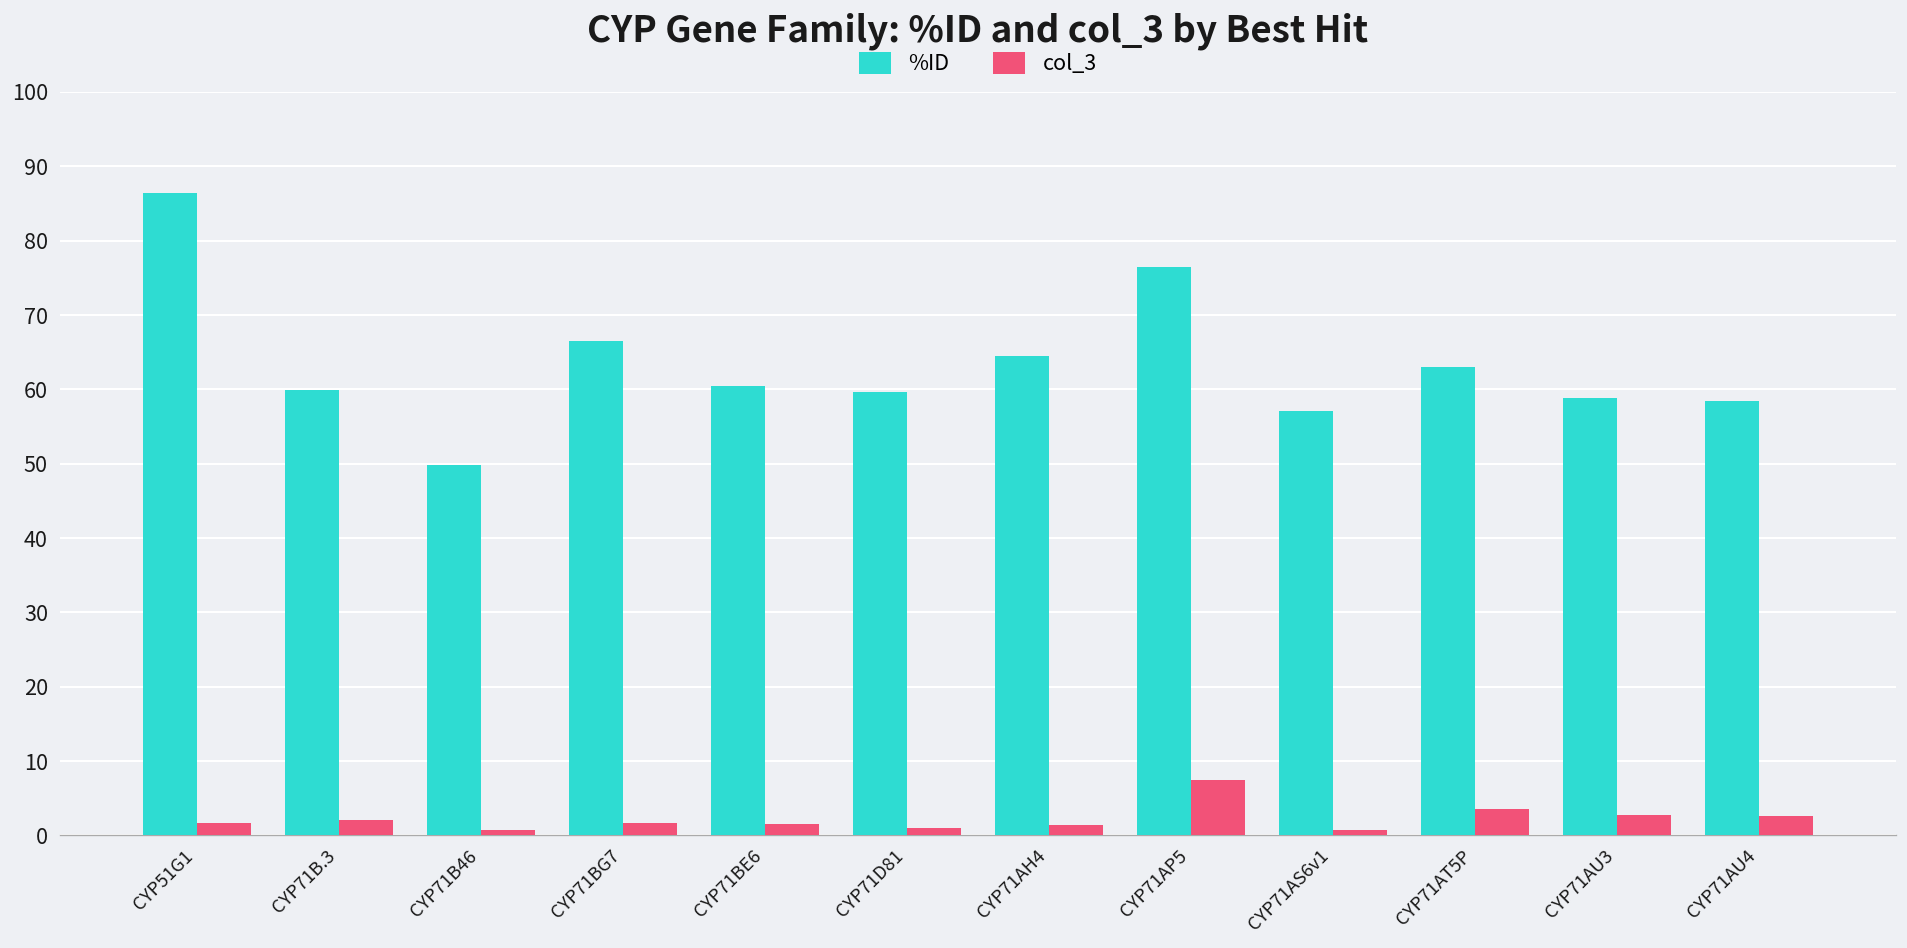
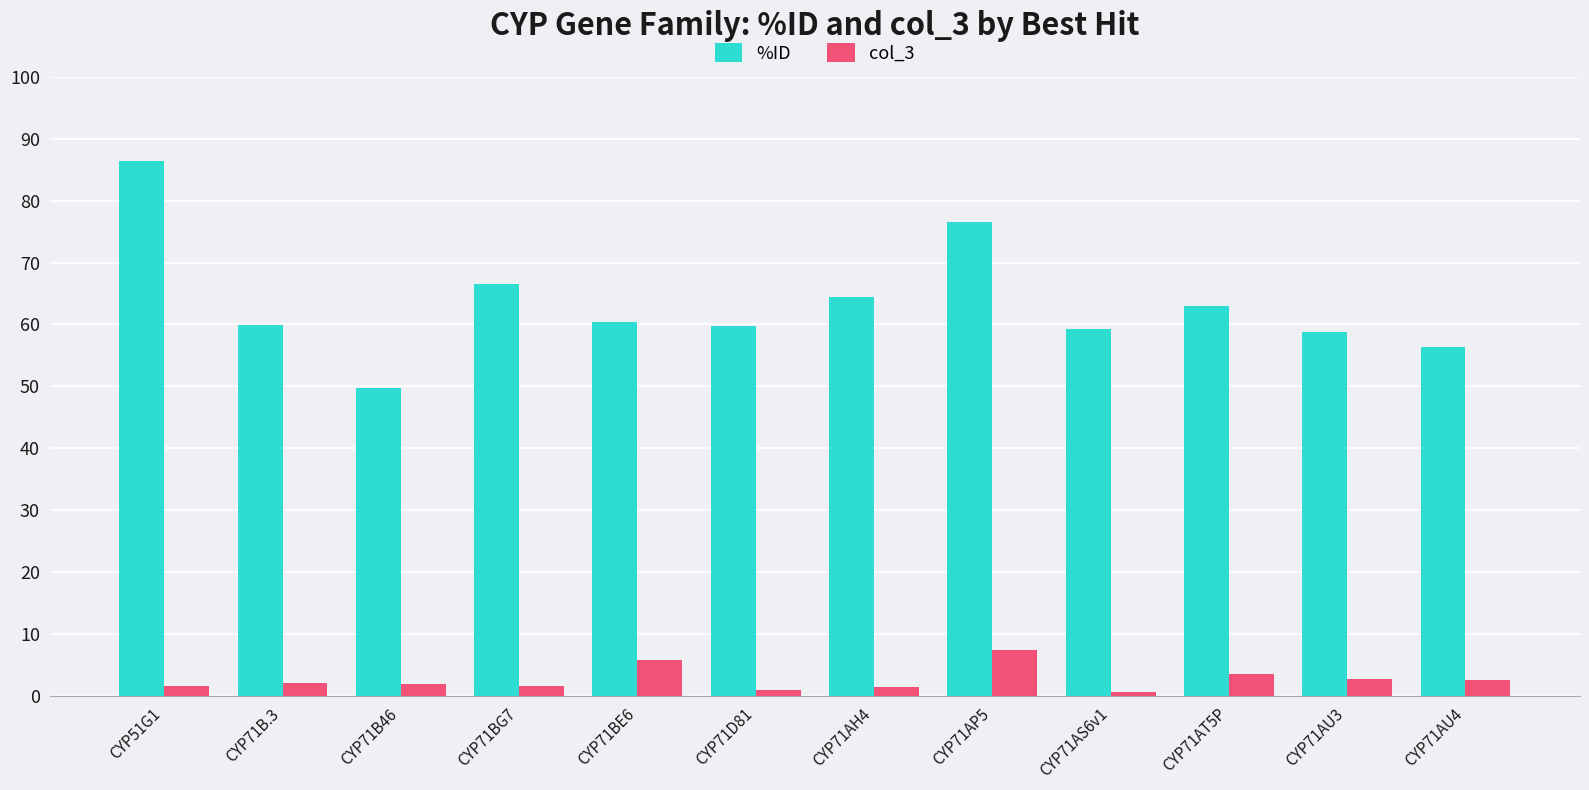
  {
    "%ID": {
      "CYP51G1": 86,
      "CYP71B.3": 60,
      "CYP71B46": 50,
      "CYP71BG7": 67,
      "CYP71BE6": 60,
      "CYP71D81": 60,
      "CYP71AH4": 64,
      "CYP71AP5": 77,
-     "CYP71AS6v1": 57,
+     "CYP71AS6v1": 59,
      "CYP71AT5P": 63,
      "CYP71AU3": 59,
-     "CYP71AU4": 58
+     "CYP71AU4": 56
    },
    "col_3": {
      "CYP51G1": 2,
      "CYP71B.3": 2,
-     "CYP71B46": 1,
+     "CYP71B46": 2,
      "CYP71BG7": 2,
-     "CYP71BE6": 1,
+     "CYP71BE6": 6,
      "CYP71D81": 1,
      "CYP71AH4": 1,
      "CYP71AP5": 7,
      "CYP71AS6v1": 1,
      "CYP71AT5P": 3,
      "CYP71AU3": 3,
      "CYP71AU4": 3
    }
  }
